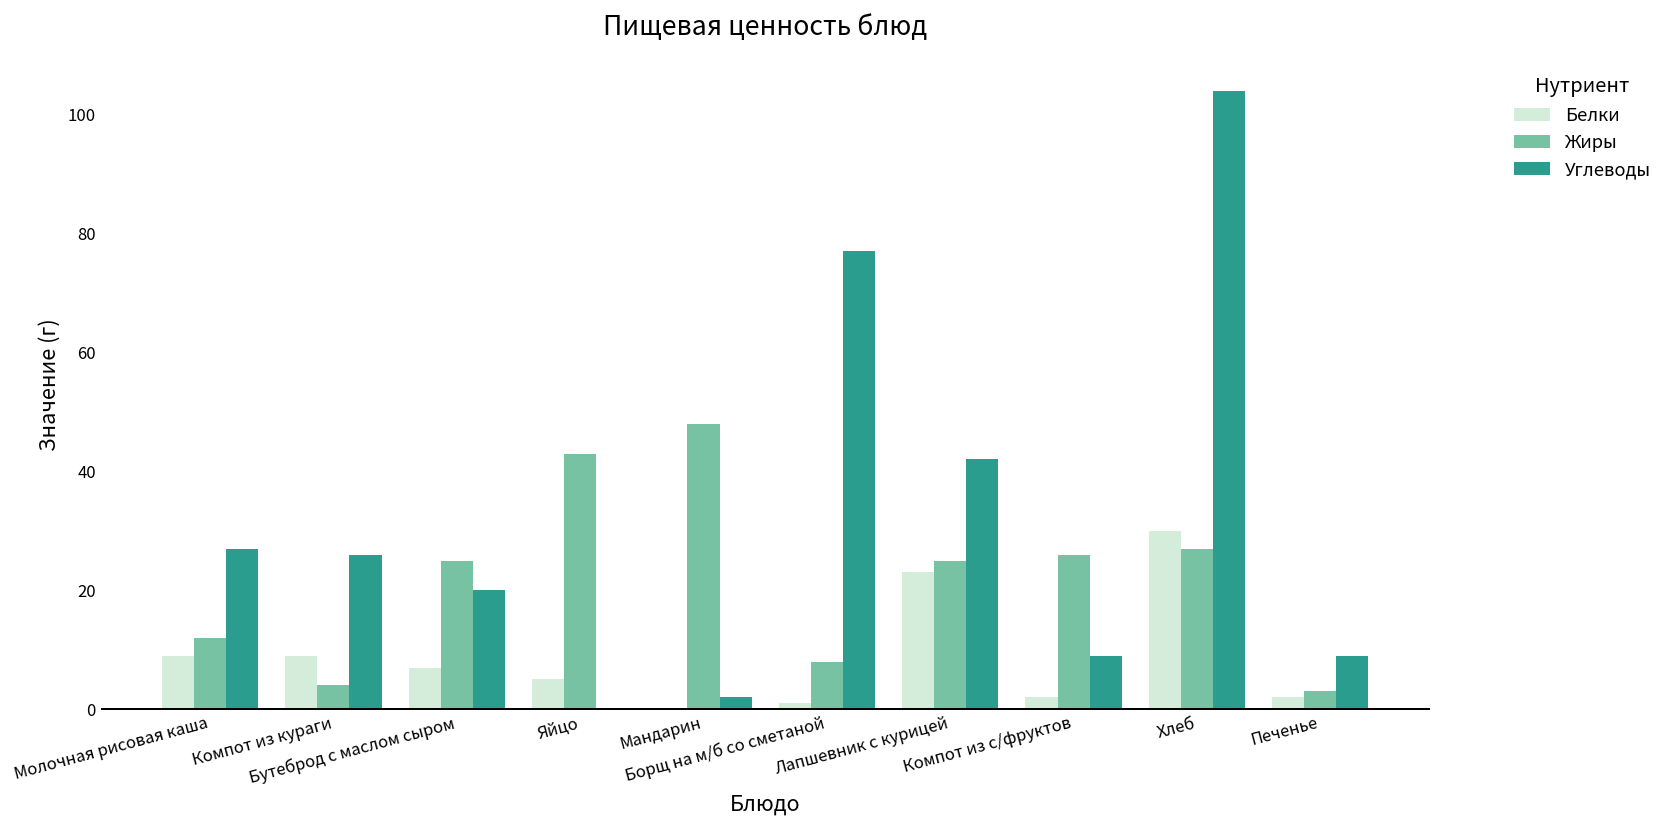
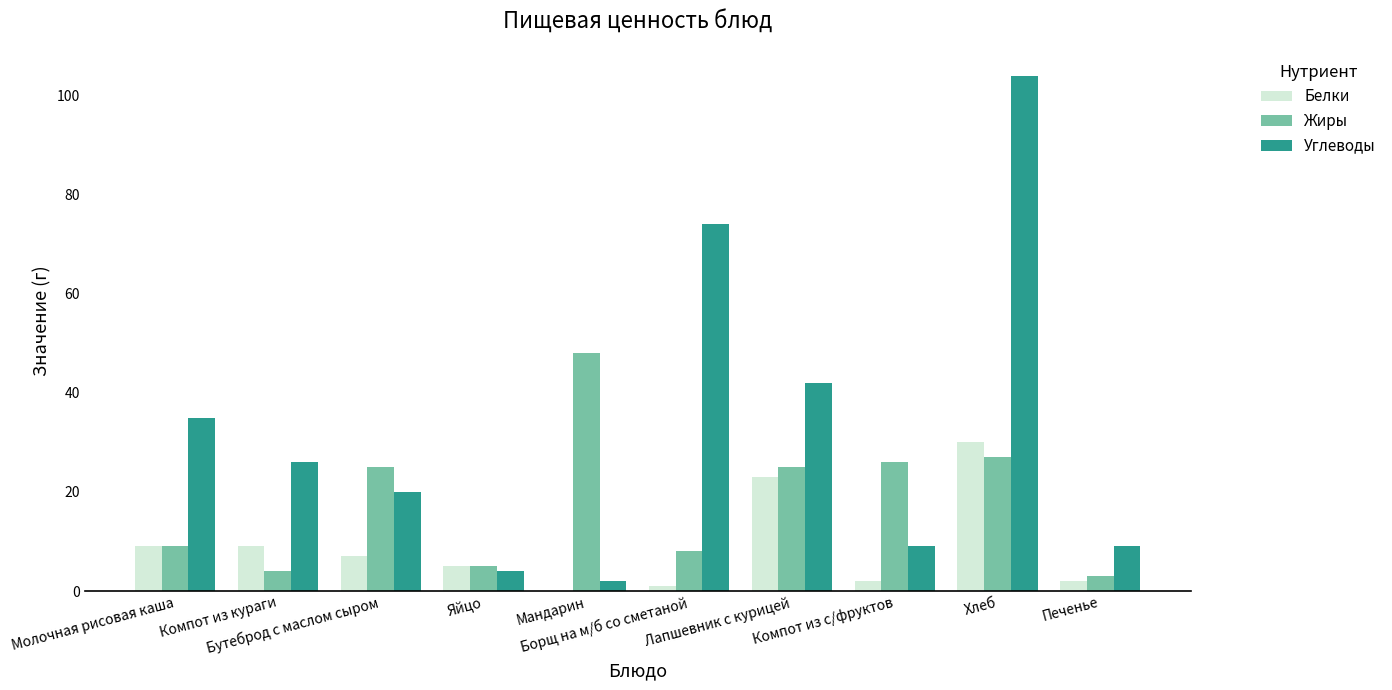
  {
    "Белки": {
      "Молочная рисовая каша": 9,
      "Компот из кураги": 9,
      "Бутеброд с маслом сыром": 7,
      "Яйцо": 5,
      "Мандарин": 0,
      "Борщ на м/б со сметаной": 1,
      "Лапшевник с курицей": 23,
      "Компот из с/фруктов": 2,
      "Хлеб": 30,
      "Печенье": 2
    },
    "Жиры": {
-     "Молочная рисовая каша": 12,
+     "Молочная рисовая каша": 9,
      "Компот из кураги": 4,
      "Бутеброд с маслом сыром": 25,
-     "Яйцо": 43,
+     "Яйцо": 5,
      "Мандарин": 48,
      "Борщ на м/б со сметаной": 8,
      "Лапшевник с курицей": 25,
      "Компот из с/фруктов": 26,
      "Хлеб": 27,
      "Печенье": 3
    },
    "Углеводы": {
-     "Молочная рисовая каша": 27,
+     "Молочная рисовая каша": 35,
      "Компот из кураги": 26,
      "Бутеброд с маслом сыром": 20,
-     "Яйцо": 0,
+     "Яйцо": 4,
      "Мандарин": 2,
-     "Борщ на м/б со сметаной": 77,
+     "Борщ на м/б со сметаной": 74,
      "Лапшевник с курицей": 42,
      "Компот из с/фруктов": 9,
      "Хлеб": 104,
      "Печенье": 9
    }
  }
